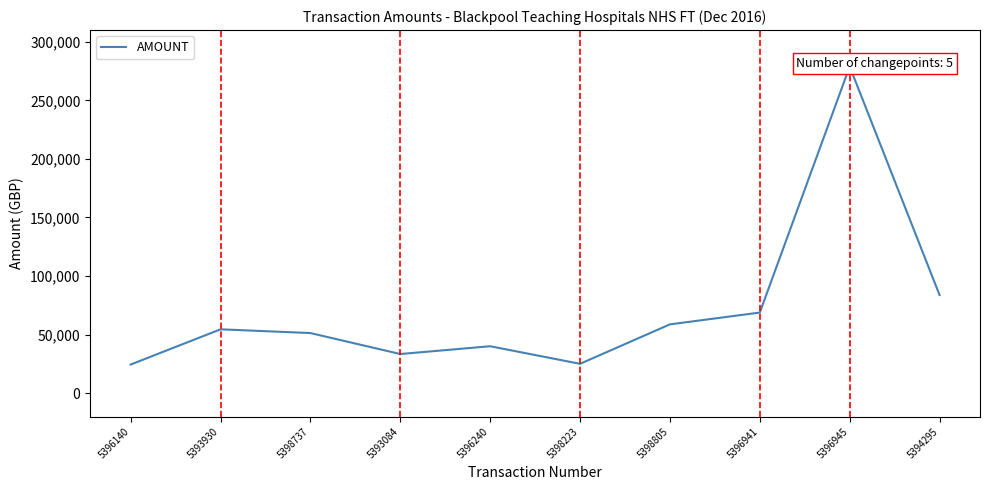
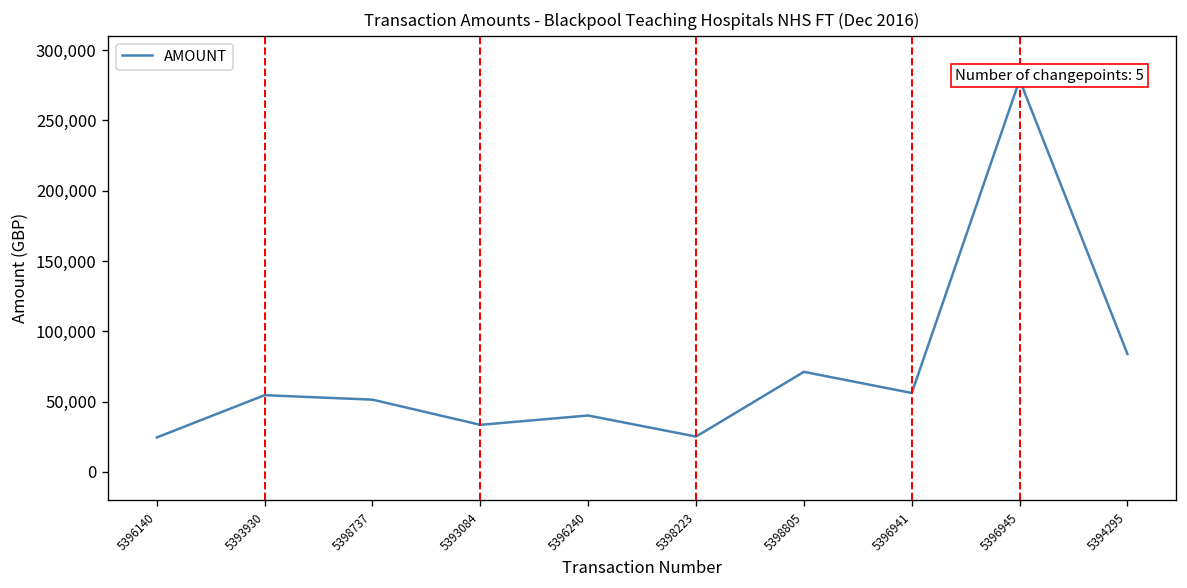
  {
    "5396140": "24,000",
    "5393930": "55,000",
    "5398737": "51,000",
    "5393084": "33,000",
    "5396240": "40,000",
    "5398223": "25,000",
-   "5398805": "59,000",
-   "5396941": "69,000",
+   "5398805": "71,000",
+   "5396941": "56,000",
    "5394295": "84,000"
  }
